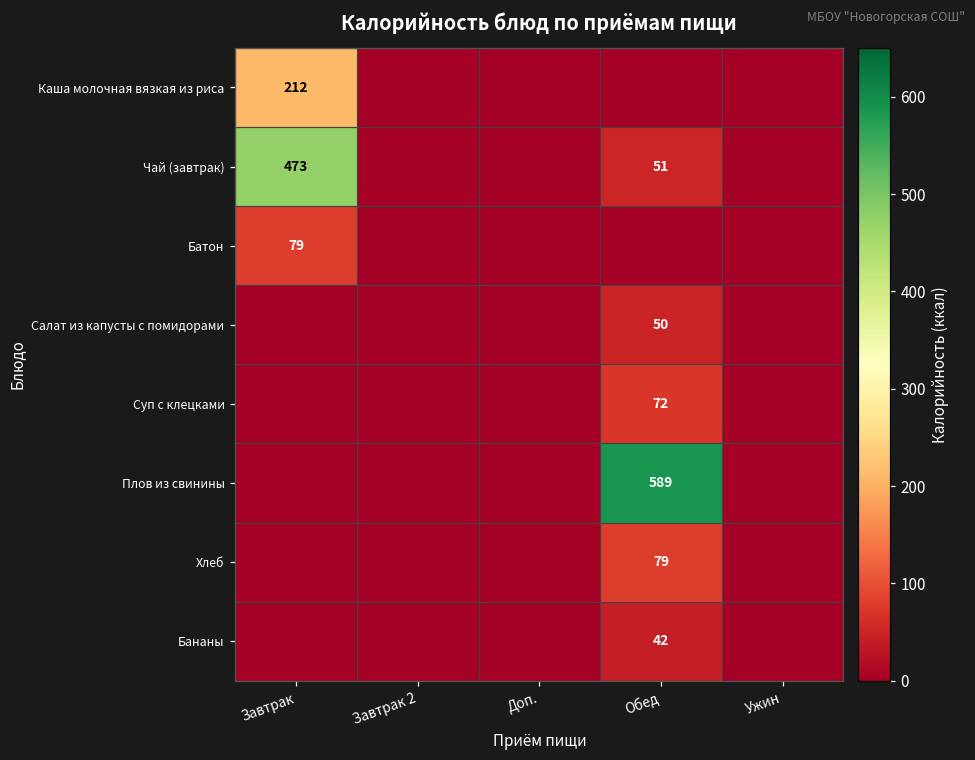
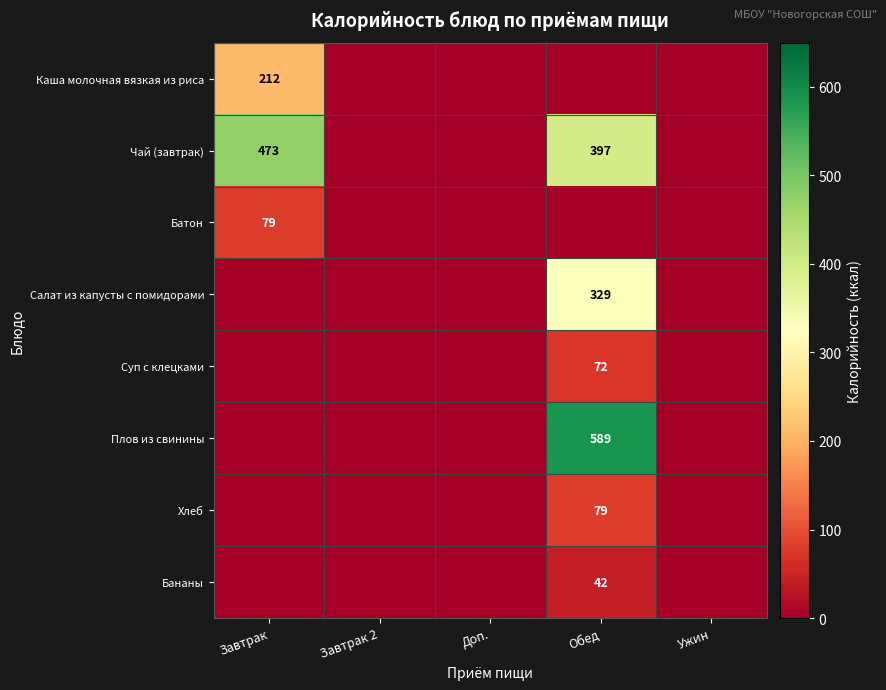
  {
    "Каша молочная вязкая из риса": {
      "Завтрак": 212
    },
    "Чай (завтрак)": {
      "Завтрак": 473,
-     "Обед": 51
+     "Обед": 397
    },
    "Батон": {
      "Завтрак": 79
    },
    "Салат из капусты с помидорами": {
-     "Обед": 50
+     "Обед": 329
    },
    "Суп с клецками": {
      "Обед": 72
    },
    "Плов из свинины": {
      "Обед": 589
    },
    "Хлеб": {
      "Обед": 79
    },
    "Бананы": {
      "Обед": 42
    }
  }
